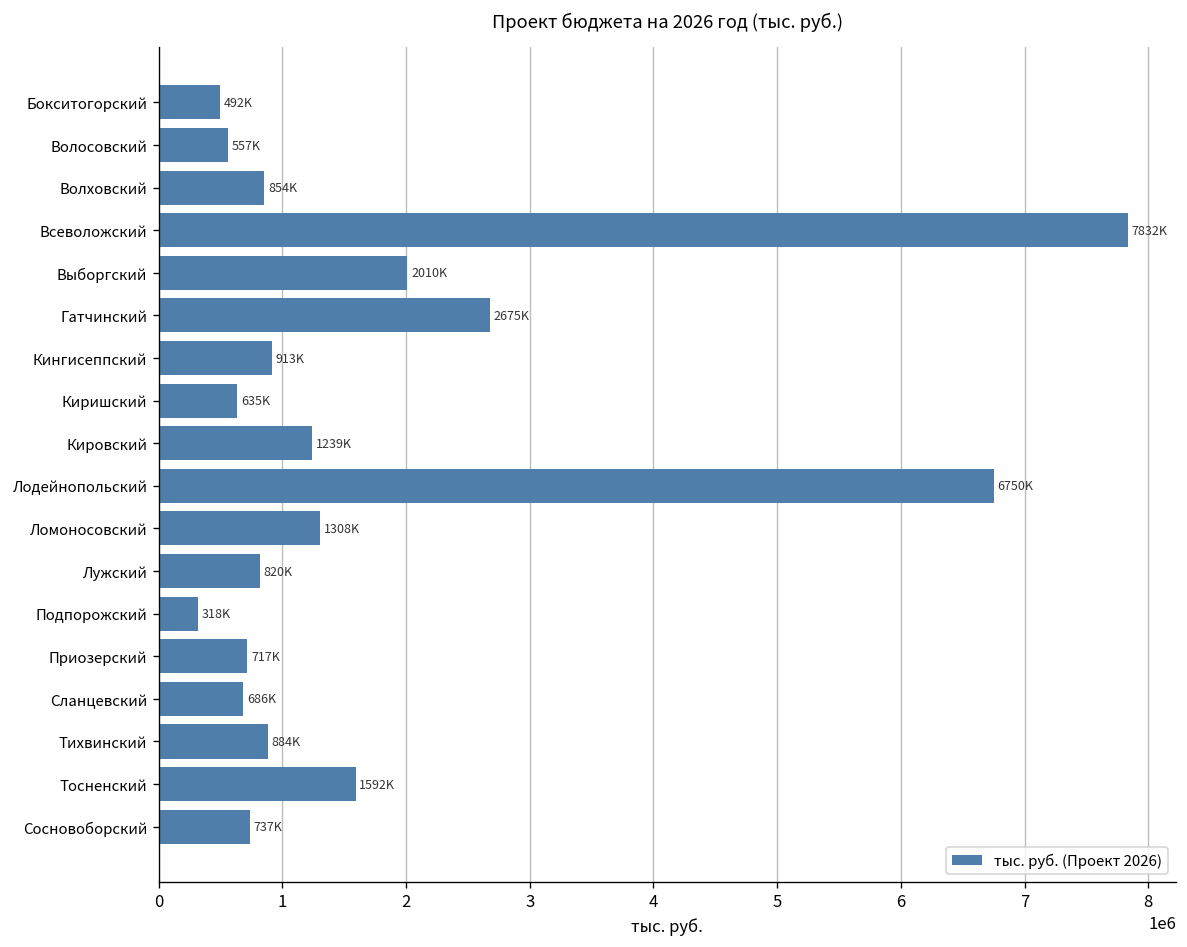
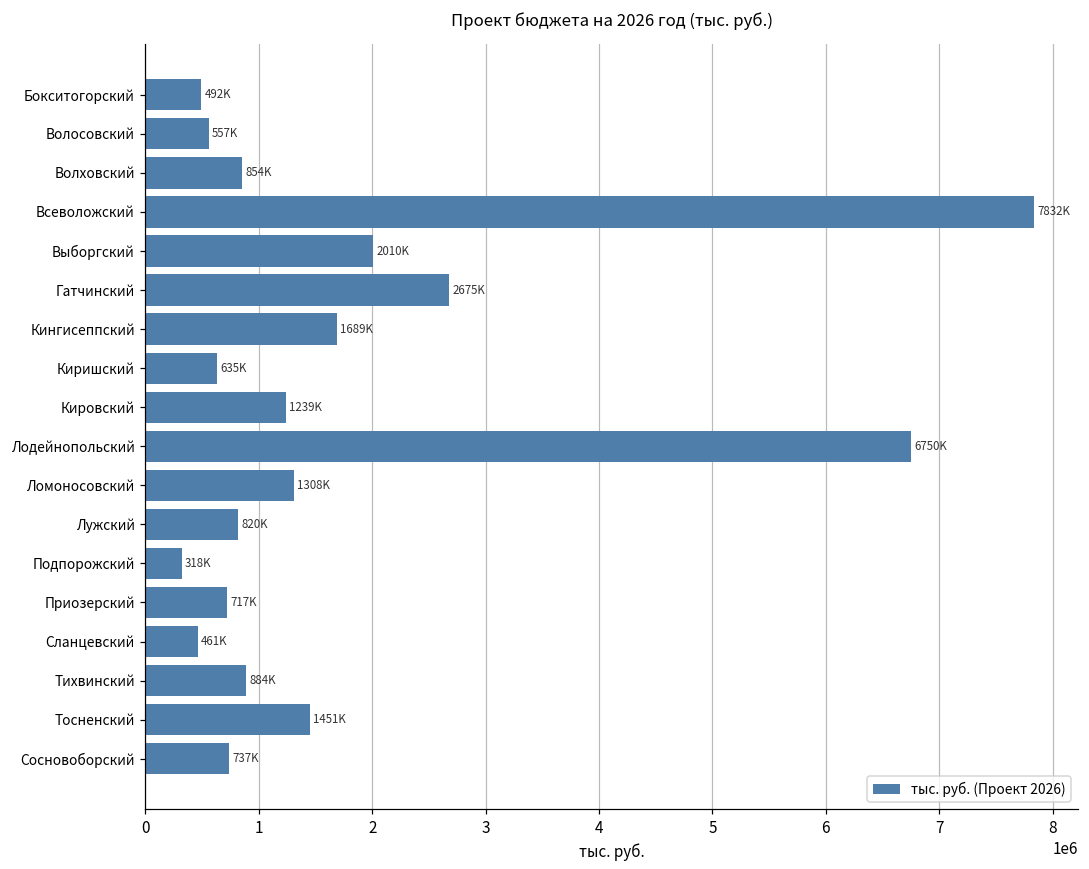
  {
    "Бокситогорский": "492K",
    "Волосовский": "557K",
    "Волховский": "854K",
    "Всеволожский": "7832K",
    "Выборгский": "2010K",
    "Гатчинский": "2675K",
-   "Кингисеппский": "913K",
+   "Кингисеппский": "1689K",
    "Киришский": "635K",
    "Кировский": "1239K",
    "Лодейнопольский": "6750K",
    "Ломоносовский": "1308K",
    "Лужский": "820K",
    "Подпорожский": "318K",
    "Приозерский": "717K",
-   "Сланцевский": "686K",
+   "Сланцевский": "461K",
    "Тихвинский": "884K",
-   "Тосненский": "1592K",
+   "Тосненский": "1451K",
    "Сосновоборский": "737K"
  }
